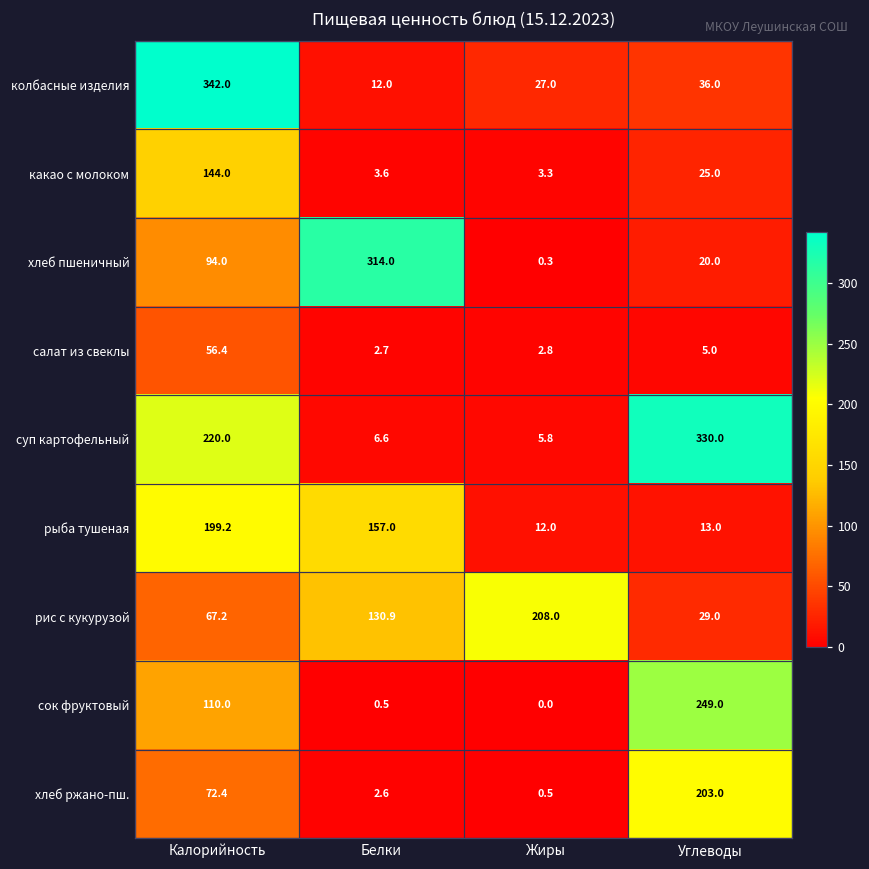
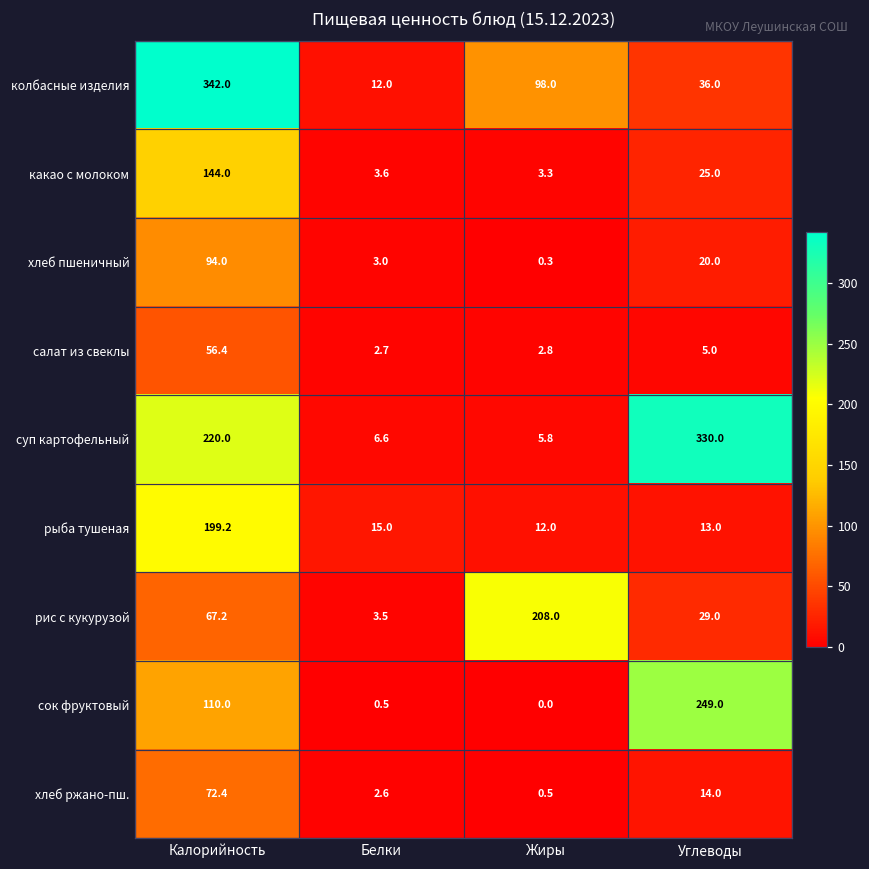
  {
    "колбасные изделия": {
      "Калорийность": 342.0,
      "Белки": 12.0,
-     "Жиры": 27.0,
+     "Жиры": 98.0,
      "Углеводы": 36.0
    },
    "какао с молоком": {
      "Калорийность": 144.0,
      "Белки": 3.6,
      "Жиры": 3.3,
      "Углеводы": 25.0
    },
    "хлеб пшеничный": {
      "Калорийность": 94.0,
-     "Белки": 314.0,
+     "Белки": 3.0,
      "Жиры": 0.3,
      "Углеводы": 20.0
    },
    "салат из свеклы": {
      "Калорийность": 56.4,
      "Белки": 2.7,
      "Жиры": 2.8,
      "Углеводы": 5.0
    },
    "суп картофельный": {
      "Калорийность": 220.0,
      "Белки": 6.6,
      "Жиры": 5.8,
      "Углеводы": 330.0
    },
    "рыба тушеная": {
      "Калорийность": 199.2,
-     "Белки": 157.0,
+     "Белки": 15.0,
      "Жиры": 12.0,
      "Углеводы": 13.0
    },
    "рис с кукурузой": {
      "Калорийность": 67.2,
-     "Белки": 130.9,
+     "Белки": 3.5,
      "Жиры": 208.0,
      "Углеводы": 29.0
    },
    "сок фруктовый": {
      "Калорийность": 110.0,
      "Белки": 0.5,
      "Жиры": 0.0,
      "Углеводы": 249.0
    },
    "хлеб ржано-пш.": {
      "Калорийность": 72.4,
      "Белки": 2.6,
      "Жиры": 0.5,
-     "Углеводы": 203.0
+     "Углеводы": 14.0
    }
  }
